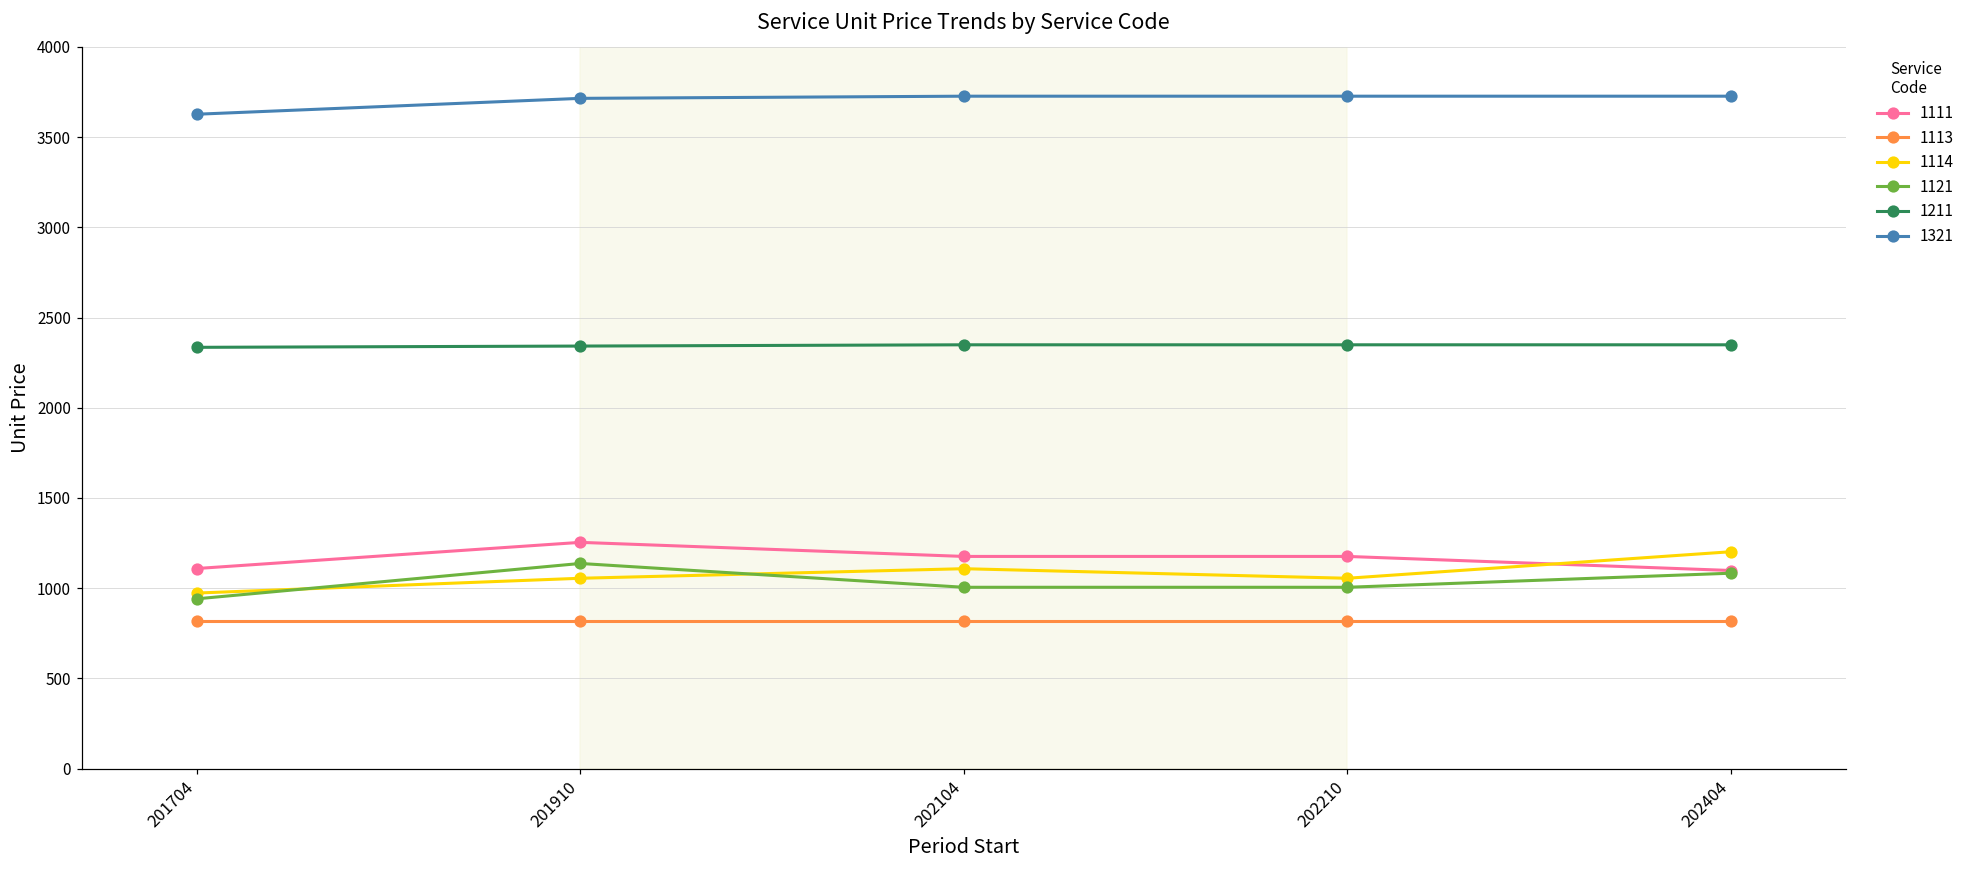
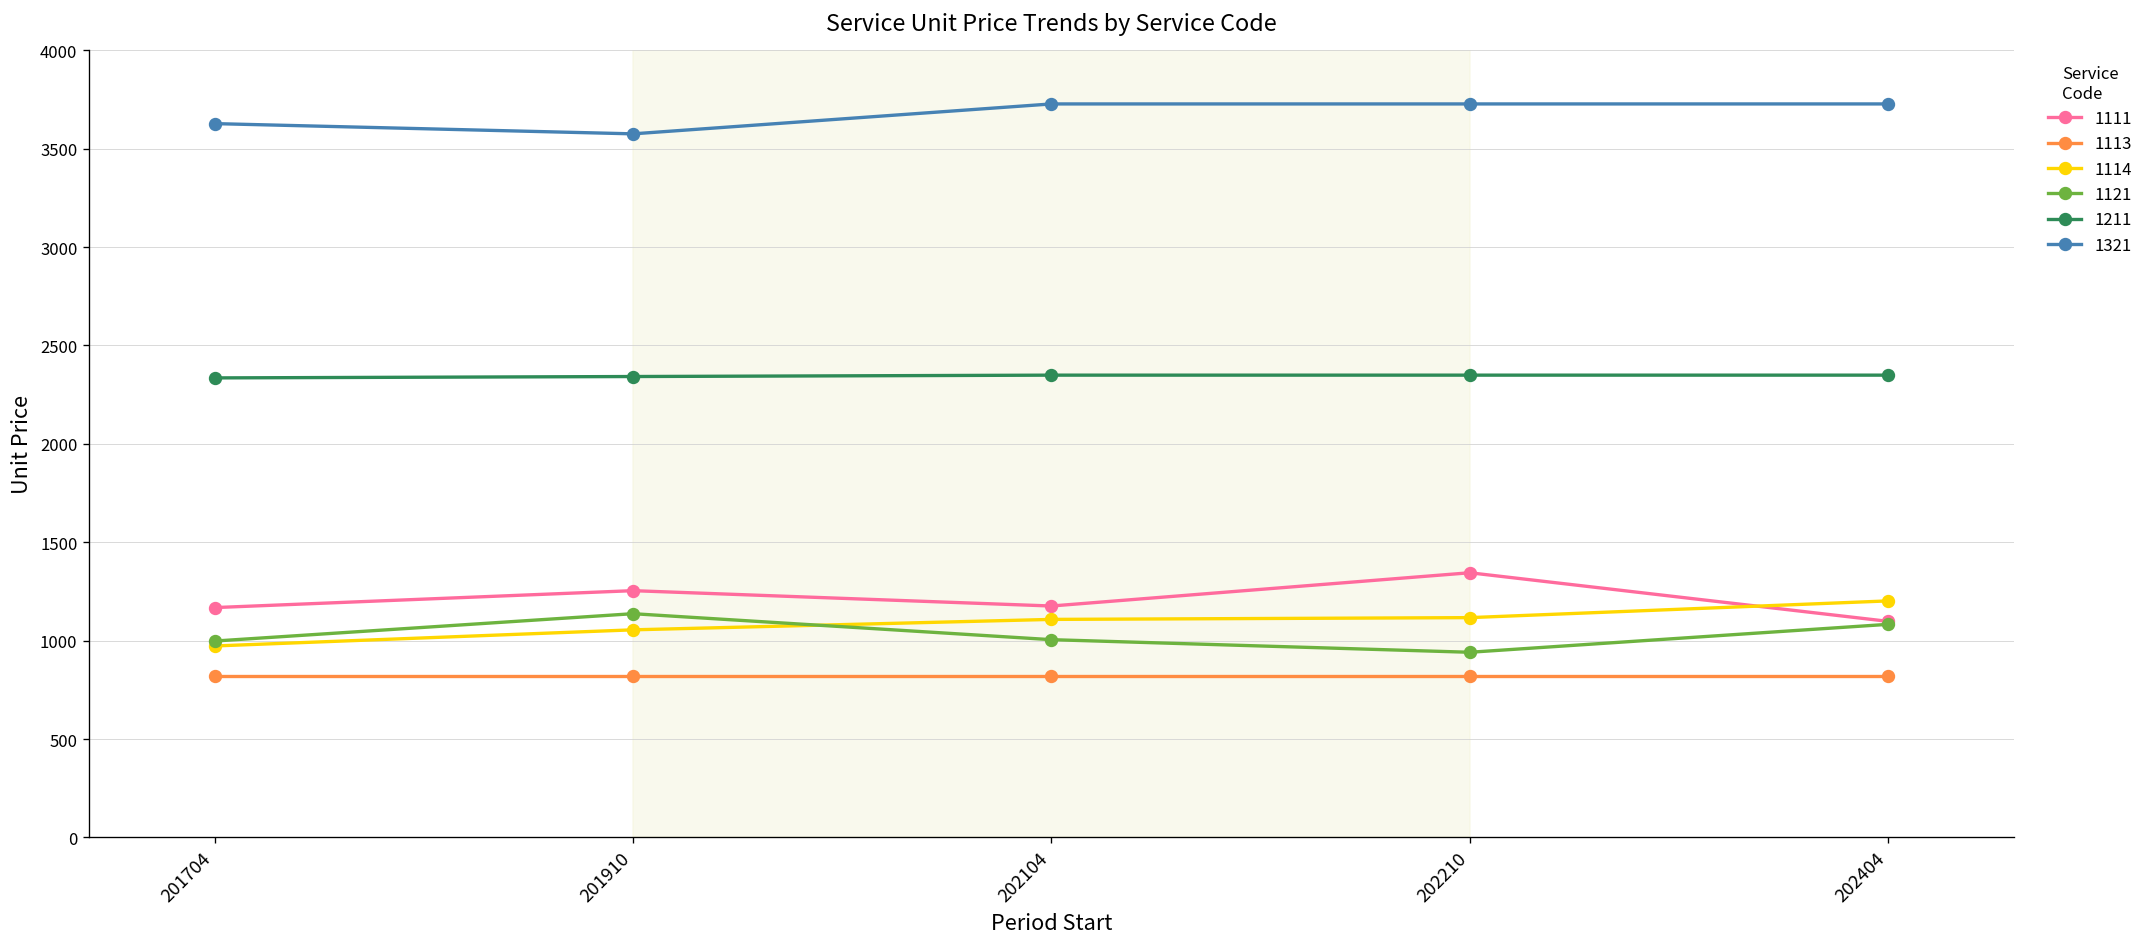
  {
    "1111": {
-     "201704": 1110,
+     "201704": 1170,
      "201910": 1250,
      "202104": 1180,
-     "202210": 1180
+     "202210": 1350
    },
    "1113": {
      "201704": 820,
      "201910": 820,
      "202104": 820,
      "202210": 820,
      "202404": 820
    },
    "1114": {
      "201704": 970,
      "201910": 1060,
      "202104": 1110,
-     "202210": 1060,
+     "202210": 1120,
      "202404": 1200
    },
    "1121": {
-     "201704": 940,
+     "201704": 1000,
      "201910": 1140,
      "202104": 1010,
-     "202210": 1010
+     "202210": 940
    },
    "1211": {
      "201704": 2340,
      "201910": 2340,
      "202104": 2350,
      "202210": 2350,
      "202404": 2350
    },
    "1321": {
      "201704": 3630,
-     "201910": 3720,
+     "201910": 3580,
      "202104": 3730,
      "202210": 3730,
      "202404": 3730
    }
  }
